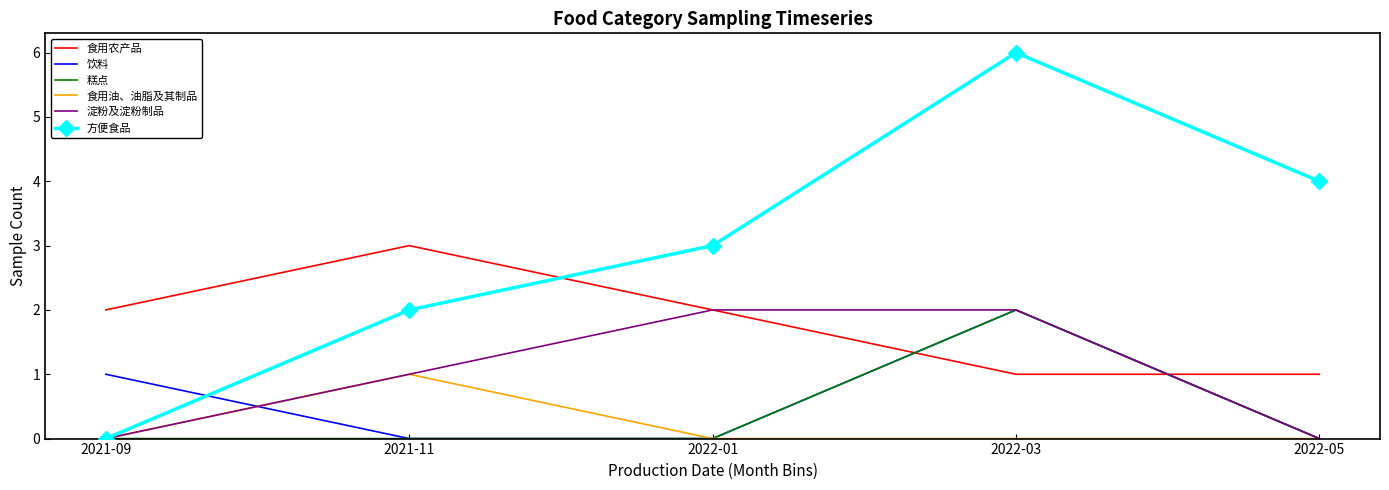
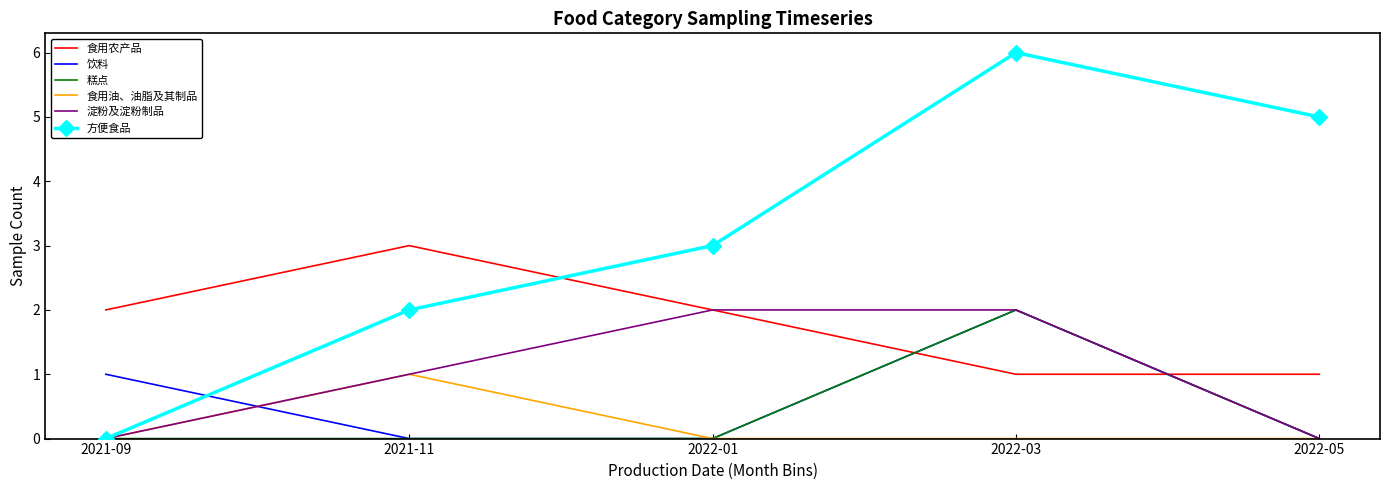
  {
    "食用农产品": {
      "2021-09": 2,
      "2021-11": 3,
      "2022-03": 1,
      "2022-05": 1
    },
    "饮料": {
      "2021-09": 1
    },
    "食用油、油脂及其制品": {
      "2022-03": 0
    },
    "方便食品": {
      "2021-11": 2,
      "2022-01": 3,
      "2022-03": 6,
-     "2022-05": 4
+     "2022-05": 5
    }
  }
